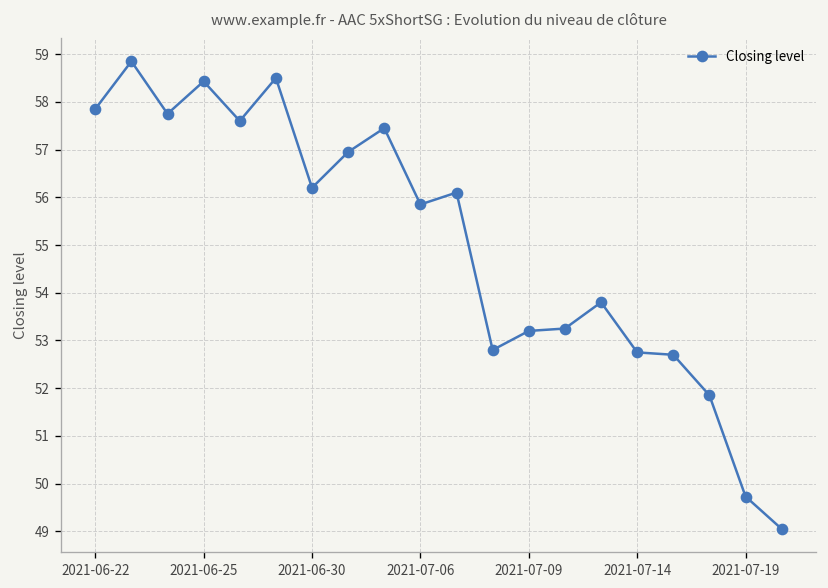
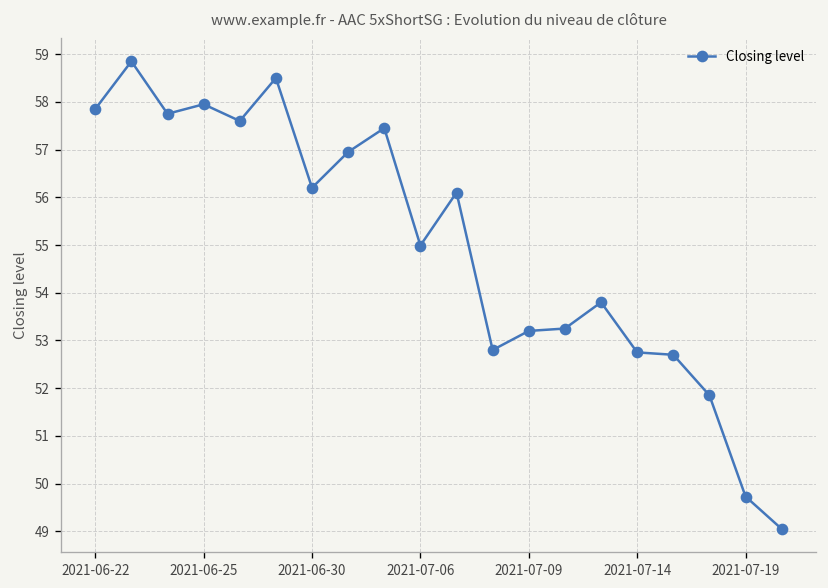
  {
    "2021-06-22": 57.9,
-   "2021-06-25": 58.4,
+   "2021-06-25": 58.0,
    "2021-06-30": 56.2,
-   "2021-07-06": 55.9,
+   "2021-07-06": 55.0,
    "2021-07-09": 53.2,
    "2021-07-14": 52.8,
    "2021-07-19": 49.7
  }
